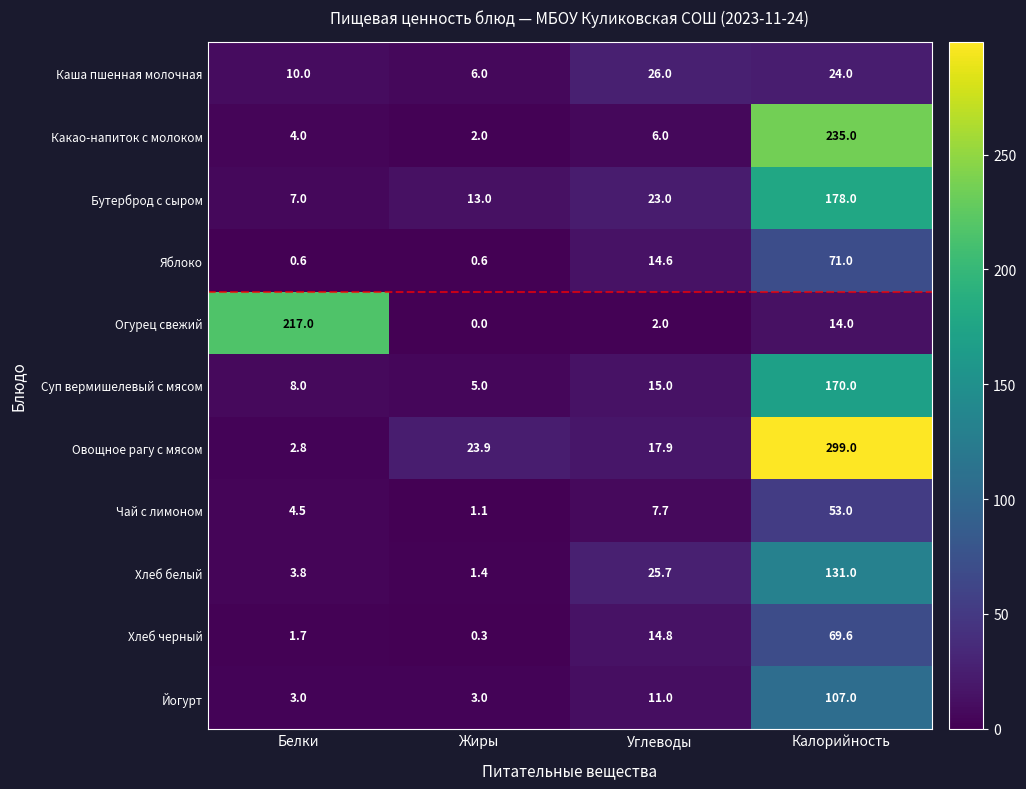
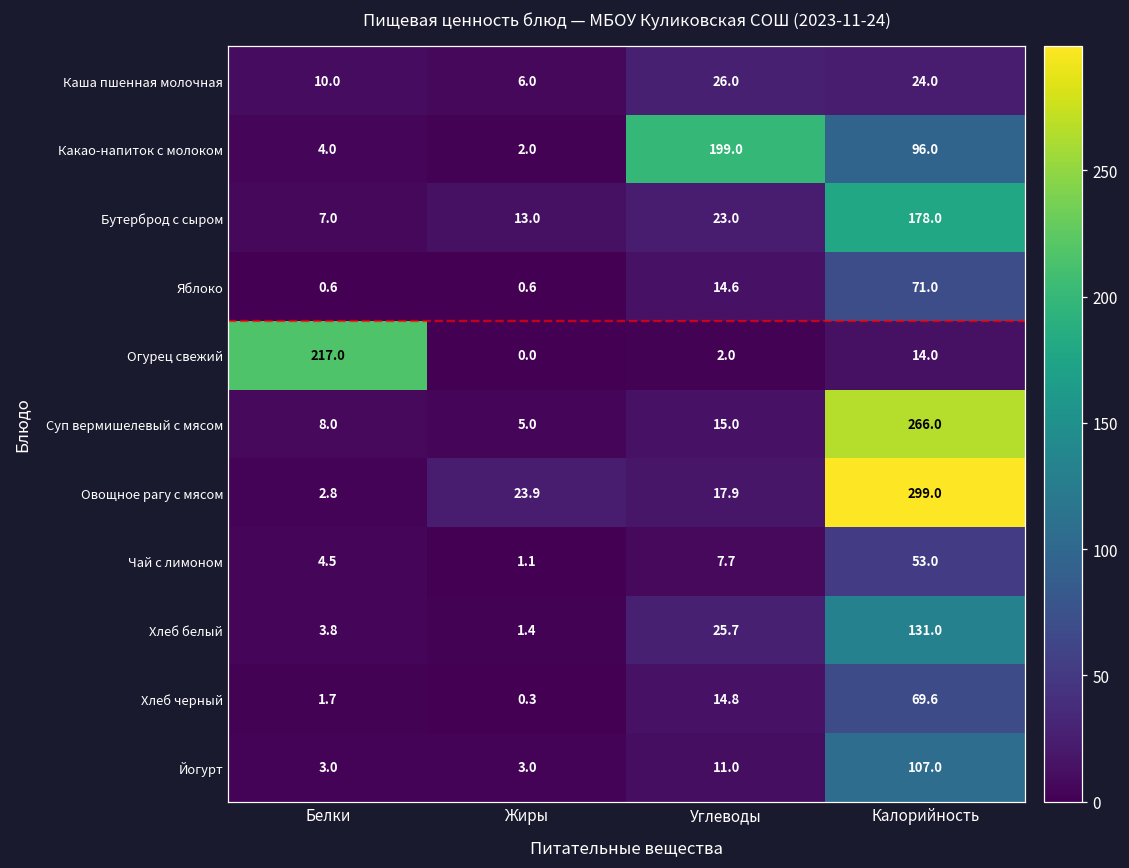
  {
    "Каша пшенная молочная": {
      "Белки": 10.0,
      "Жиры": 6.0,
      "Углеводы": 26.0,
      "Калорийность": 24.0
    },
    "Какао-напиток с молоком": {
      "Белки": 4.0,
      "Жиры": 2.0,
-     "Углеводы": 6.0,
-     "Калорийность": 235.0
+     "Углеводы": 199.0,
+     "Калорийность": 96.0
    },
    "Бутерброд с сыром": {
      "Белки": 7.0,
      "Жиры": 13.0,
      "Углеводы": 23.0,
      "Калорийность": 178.0
    },
    "Яблоко": {
      "Белки": 0.6,
      "Жиры": 0.6,
      "Углеводы": 14.6,
      "Калорийность": 71.0
    },
    "Огурец свежий": {
      "Белки": 217.0,
      "Жиры": 0.0,
      "Углеводы": 2.0,
      "Калорийность": 14.0
    },
    "Суп вермишелевый с мясом": {
      "Белки": 8.0,
      "Жиры": 5.0,
      "Углеводы": 15.0,
-     "Калорийность": 170.0
+     "Калорийность": 266.0
    },
    "Овощное рагу с мясом": {
      "Белки": 2.8,
      "Жиры": 23.9,
      "Углеводы": 17.9,
      "Калорийность": 299.0
    },
    "Чай с лимоном": {
      "Белки": 4.5,
      "Жиры": 1.1,
      "Углеводы": 7.7,
      "Калорийность": 53.0
    },
    "Хлеб белый": {
      "Белки": 3.8,
      "Жиры": 1.4,
      "Углеводы": 25.7,
      "Калорийность": 131.0
    },
    "Хлеб черный": {
      "Белки": 1.7,
      "Жиры": 0.3,
      "Углеводы": 14.8,
      "Калорийность": 69.6
    },
    "Йогурт": {
      "Белки": 3.0,
      "Жиры": 3.0,
      "Углеводы": 11.0,
      "Калорийность": 107.0
    }
  }
